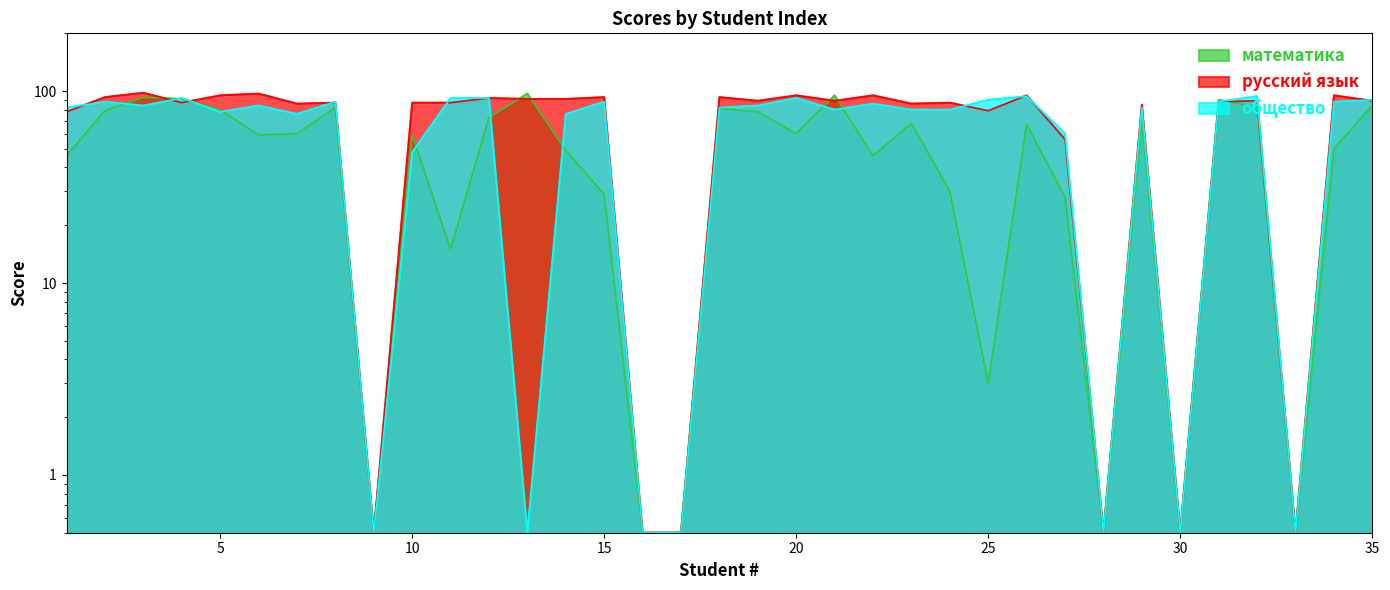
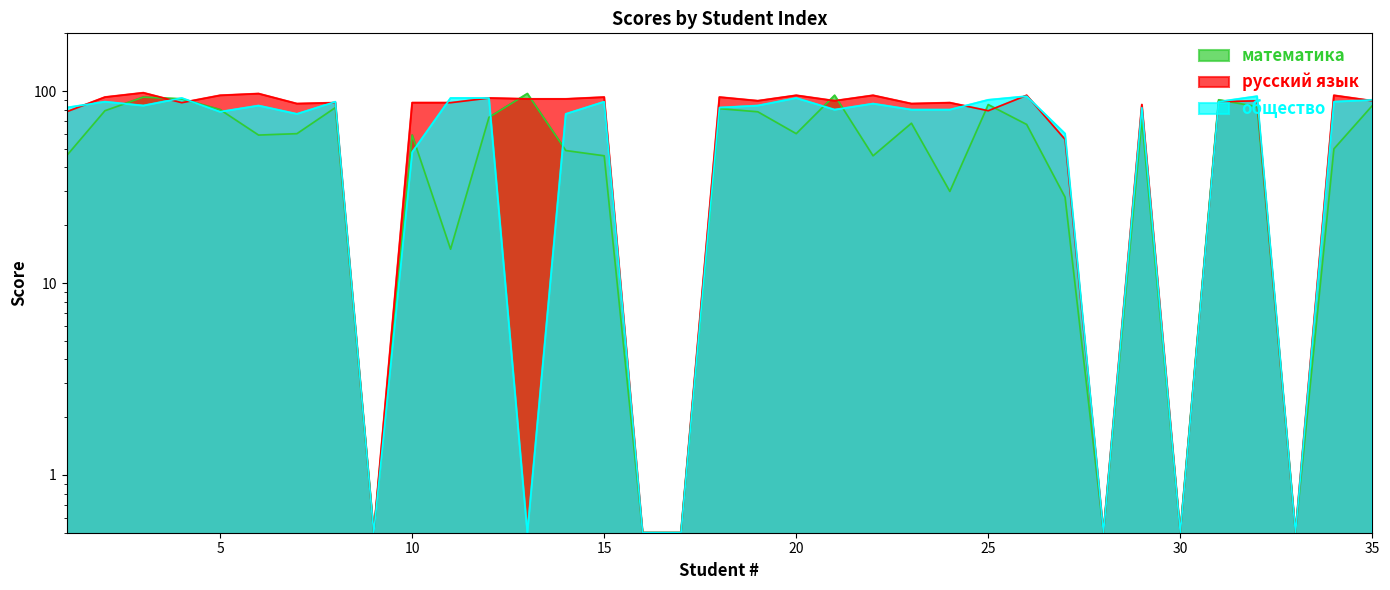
  {
    "математика": {
      "10": 59,
-     "15": 29,
+     "15": 46,
      "20": 60,
-     "25": 3,
+     "25": 90,
      "35": 80
    },
    "русский язык": {
      "5": 100,
      "10": 90,
      "15": 90,
      "20": 100,
      "25": 79
    },
    "общество": {
      "10": 48,
      "15": 90,
      "20": 90,
      "25": 90
    }
  }
